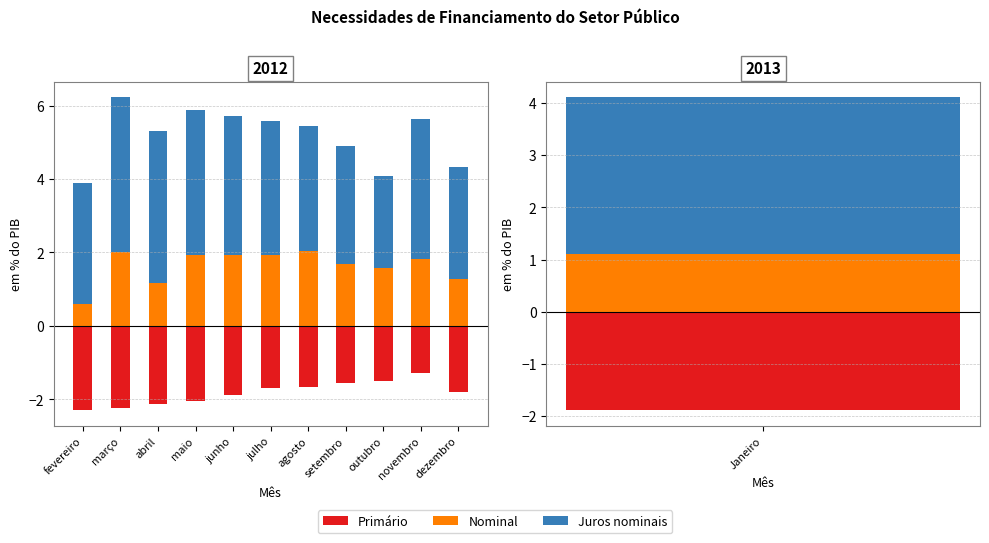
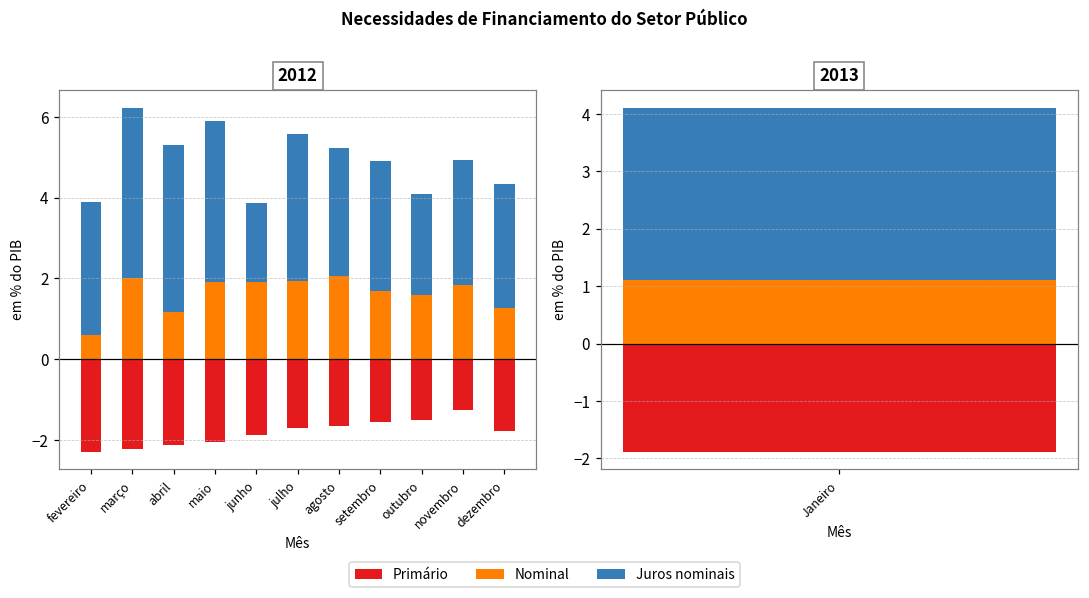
  {
    "2012": {
      "Nominal": {
        "fevereiro": 0.6,
        "março": 2.0,
        "abril": 1.2,
        "maio": 1.9,
        "junho": 1.9,
        "julho": 1.9,
        "agosto": 2.1,
        "setembro": 1.7,
        "outubro": 1.6,
        "novembro": 1.8,
        "dezembro": 1.3
      },
      "Juros nominais": {
        "fevereiro": 3.3,
        "março": 4.2,
        "abril": 4.1,
        "maio": 4.0,
-       "junho": 3.8,
+       "junho": 2.0,
        "julho": 3.6,
-       "agosto": 3.4,
+       "agosto": 3.2,
        "setembro": 3.2,
        "outubro": 2.5,
-       "novembro": 3.8,
+       "novembro": 3.1,
        "dezembro": 3.1
      }
    }
  }
